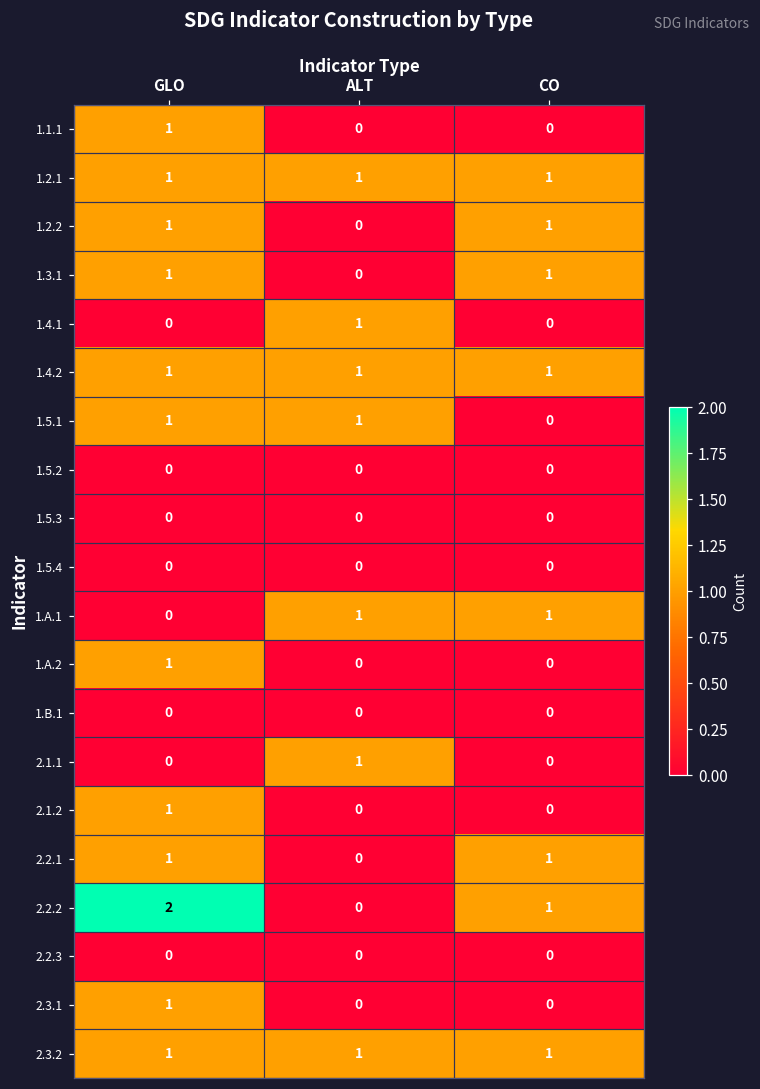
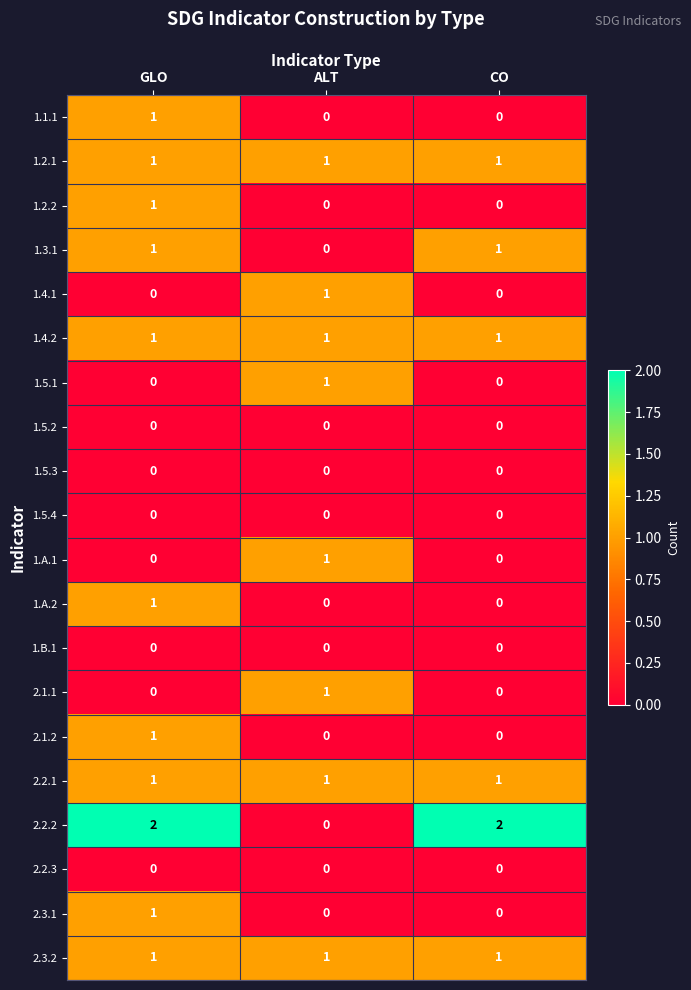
  {
    "1.1.1": {
      "GLO": 1,
      "ALT": 0,
      "CO": 0
    },
    "1.2.1": {
      "GLO": 1,
      "ALT": 1,
      "CO": 1
    },
    "1.2.2": {
      "GLO": 1,
      "ALT": 0,
-     "CO": 1
+     "CO": 0
    },
    "1.3.1": {
      "GLO": 1,
      "ALT": 0,
      "CO": 1
    },
    "1.4.1": {
      "GLO": 0,
      "ALT": 1,
      "CO": 0
    },
    "1.4.2": {
      "GLO": 1,
      "ALT": 1,
      "CO": 1
    },
    "1.5.1": {
-     "GLO": 1,
+     "GLO": 0,
      "ALT": 1,
      "CO": 0
    },
    "1.5.2": {
      "GLO": 0,
      "ALT": 0,
      "CO": 0
    },
    "1.5.3": {
      "GLO": 0,
      "ALT": 0,
      "CO": 0
    },
    "1.5.4": {
      "GLO": 0,
      "ALT": 0,
      "CO": 0
    },
    "1.A.1": {
      "GLO": 0,
      "ALT": 1,
-     "CO": 1
+     "CO": 0
    },
    "1.A.2": {
      "GLO": 1,
      "ALT": 0,
      "CO": 0
    },
    "1.B.1": {
      "GLO": 0,
      "ALT": 0,
      "CO": 0
    },
    "2.1.1": {
      "GLO": 0,
      "ALT": 1,
      "CO": 0
    },
    "2.1.2": {
      "GLO": 1,
      "ALT": 0,
      "CO": 0
    },
    "2.2.1": {
      "GLO": 1,
-     "ALT": 0,
+     "ALT": 1,
      "CO": 1
    },
    "2.2.2": {
      "GLO": 2,
      "ALT": 0,
-     "CO": 1
+     "CO": 2
    },
    "2.2.3": {
      "GLO": 0,
      "ALT": 0,
      "CO": 0
    },
    "2.3.1": {
      "GLO": 1,
      "ALT": 0,
      "CO": 0
    },
    "2.3.2": {
      "GLO": 1,
      "ALT": 1,
      "CO": 1
    }
  }
